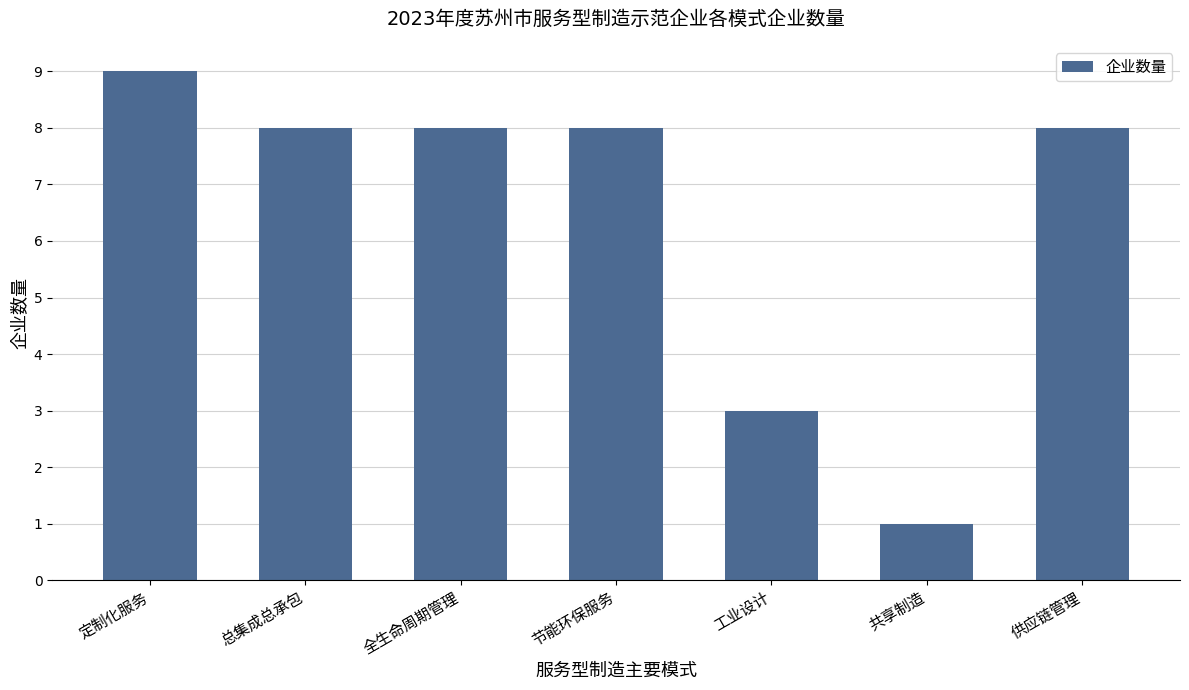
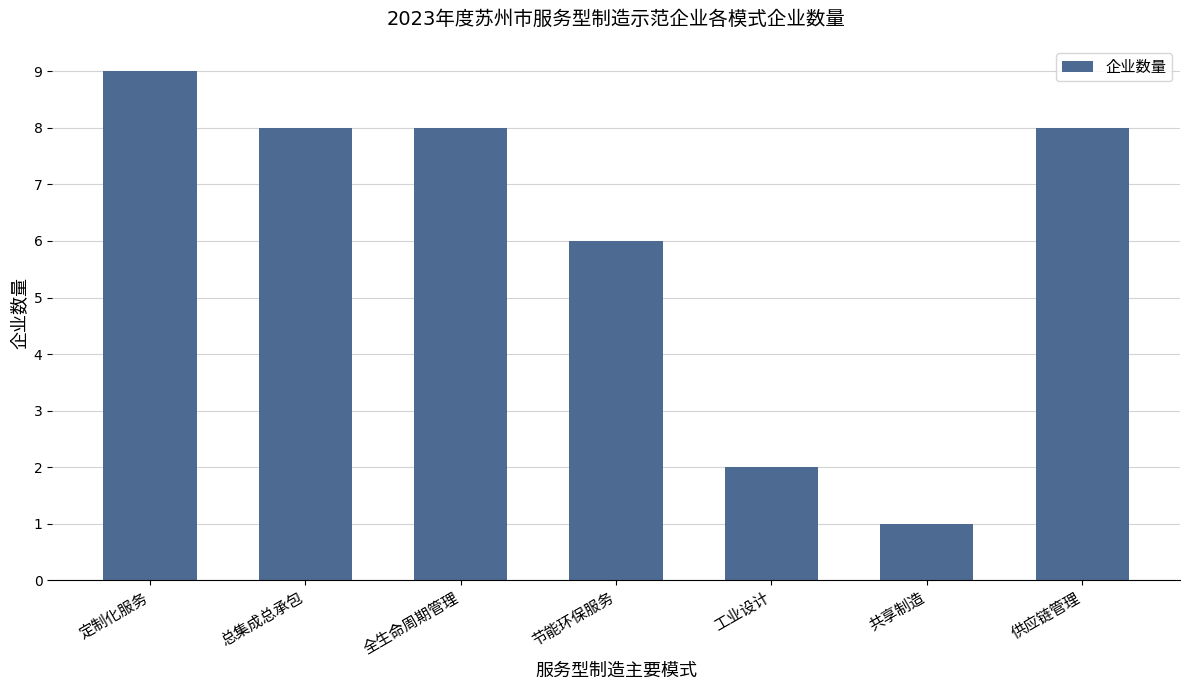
  {
    "定制化服务": 9,
    "总集成总承包": 8,
    "全生命周期管理": 8,
-   "节能环保服务": 8,
-   "工业设计": 3,
+   "节能环保服务": 6,
+   "工业设计": 2,
    "共享制造": 1,
    "供应链管理": 8
  }
